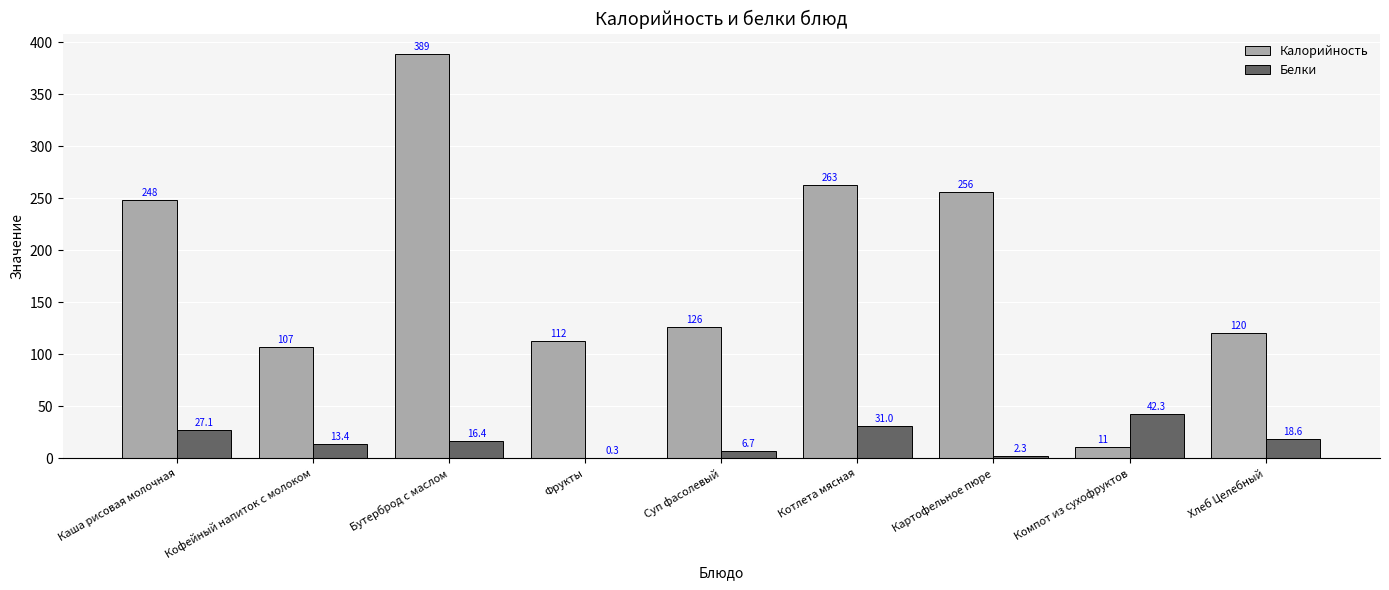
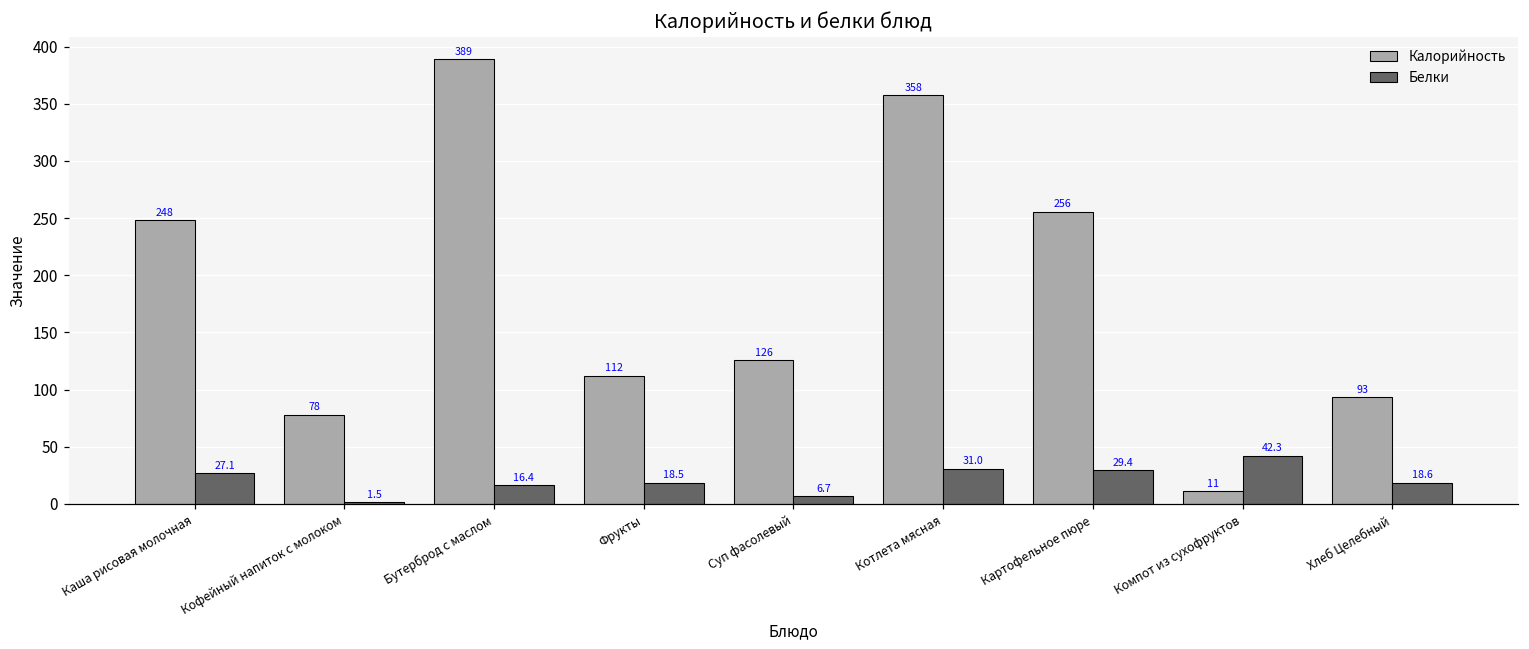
  {
    "Калорийность": {
      "Каша рисовая молочная": 248,
-     "Кофейный напиток с молоком": 107,
+     "Кофейный напиток с молоком": 78,
      "Бутерброд с маслом": 389,
      "Фрукты": 112,
      "Суп фасолевый": 126,
-     "Котлета мясная": 263,
+     "Котлета мясная": 358,
      "Картофельное пюре": 256,
      "Компот из сухофруктов": 11,
-     "Хлеб Целебный": 120
+     "Хлеб Целебный": 93
    },
    "Белки": {
      "Каша рисовая молочная": 27.1,
-     "Кофейный напиток с молоком": 13.4,
+     "Кофейный напиток с молоком": 1.5,
      "Бутерброд с маслом": 16.4,
-     "Фрукты": 0.3,
+     "Фрукты": 18.5,
      "Суп фасолевый": 6.7,
      "Котлета мясная": 31.0,
-     "Картофельное пюре": 2.3,
+     "Картофельное пюре": 29.4,
      "Компот из сухофруктов": 42.3,
      "Хлеб Целебный": 18.6
    }
  }
